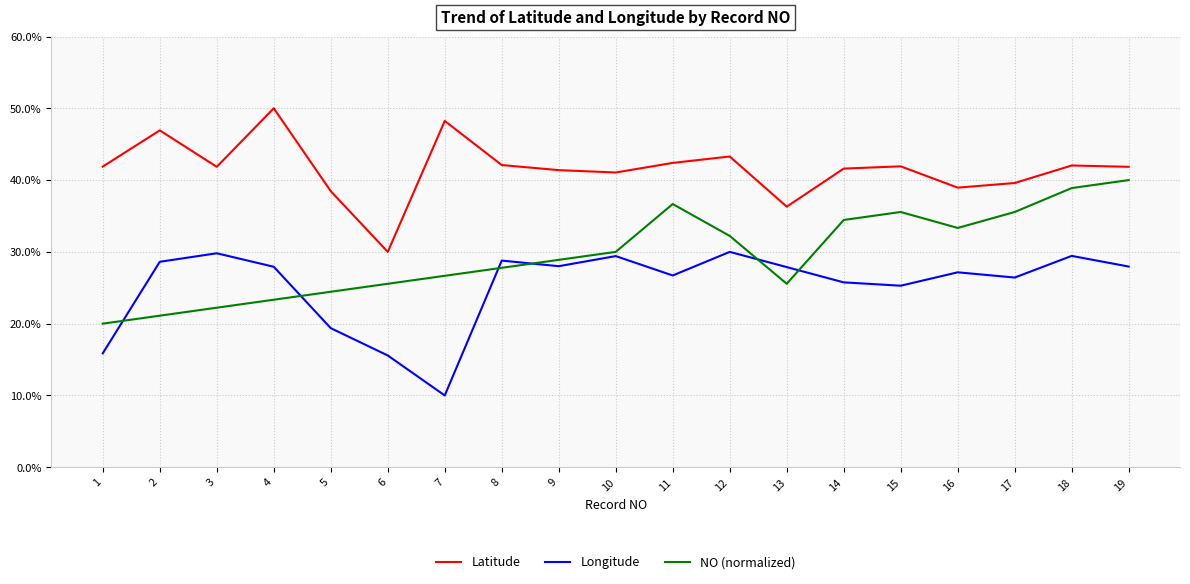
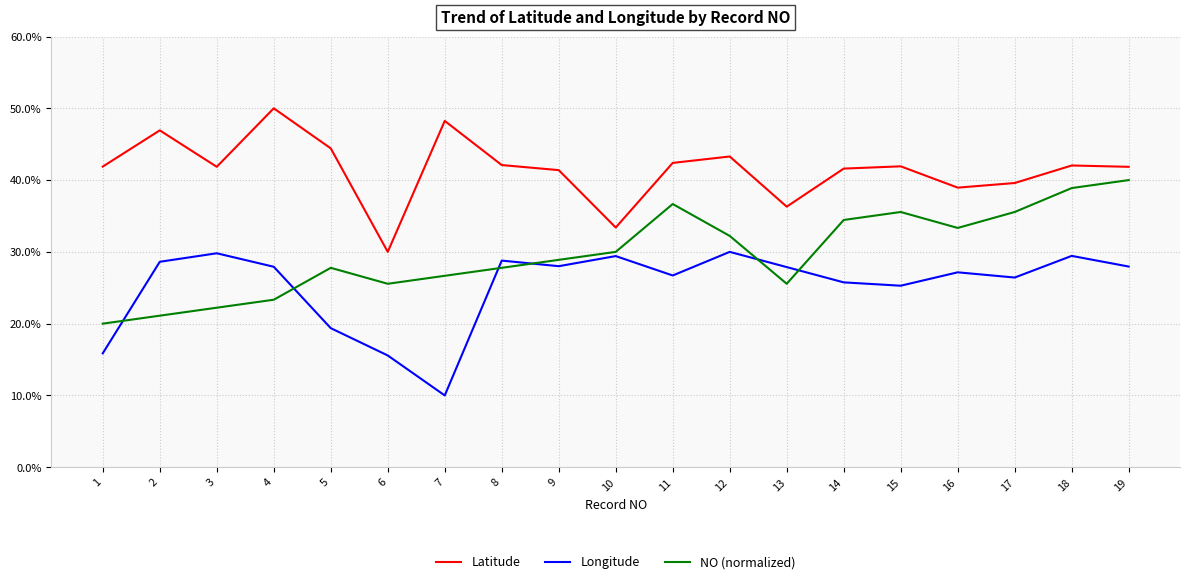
  {
    "Latitude": {
      "1": "42%",
      "2": "47%",
      "3": "42%",
      "4": "50%",
-     "5": "38%",
+     "5": "44%",
      "6": "30%",
      "7": "48%",
      "8": "42%",
      "9": "41%",
-     "10": "41%",
+     "10": "33%",
      "11": "42%",
      "12": "43%",
      "13": "36%",
      "14": "42%",
      "15": "42%",
      "16": "39%",
      "17": "40%",
      "18": "42%",
      "19": "42%"
    },
    "Longitude": {
      "1": "16%",
      "2": "29%",
      "3": "30%",
      "4": "28%",
      "5": "19%",
      "6": "16%",
      "7": "10%",
      "8": "29%",
      "9": "28%",
      "10": "29%",
      "11": "27%",
      "12": "30%",
      "13": "28%",
      "14": "26%",
      "15": "25%",
      "16": "27%",
      "17": "26%",
      "18": "29%",
      "19": "28%"
    },
    "NO (normalized)": {
      "1": "20%",
      "2": "21%",
      "3": "22%",
      "4": "23%",
-     "5": "24%",
+     "5": "28%",
      "6": "26%",
      "7": "27%",
      "8": "28%",
      "9": "29%",
      "10": "30%",
      "11": "37%",
      "12": "32%",
      "13": "26%",
      "14": "34%",
      "15": "36%",
      "16": "33%",
      "17": "36%",
      "18": "39%",
      "19": "40%"
    }
  }
